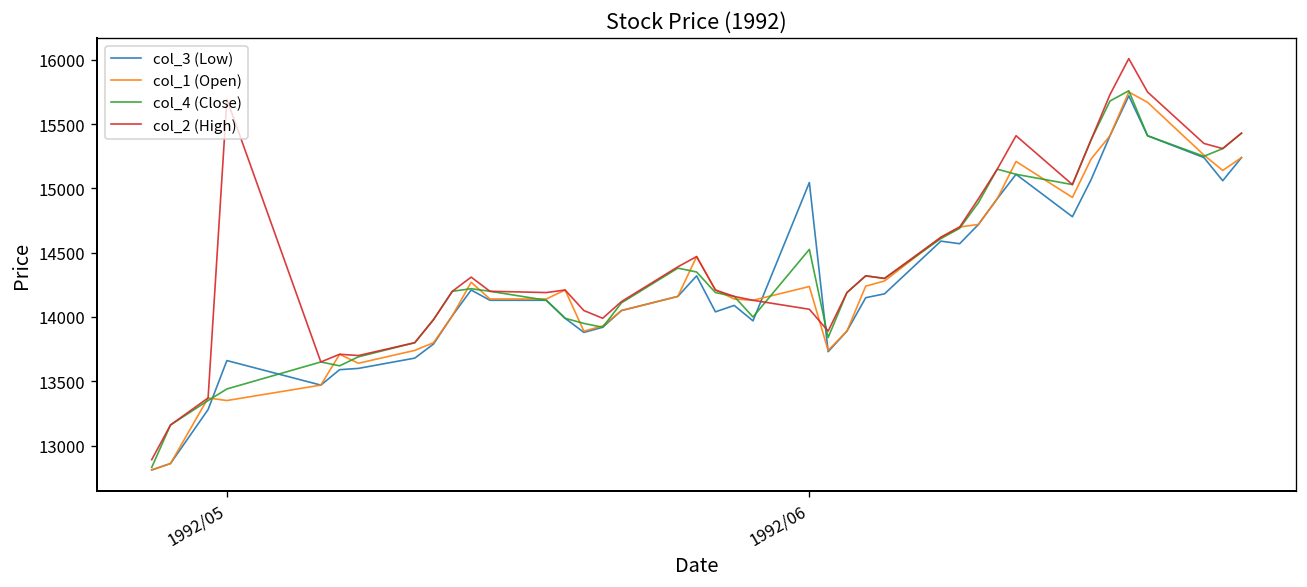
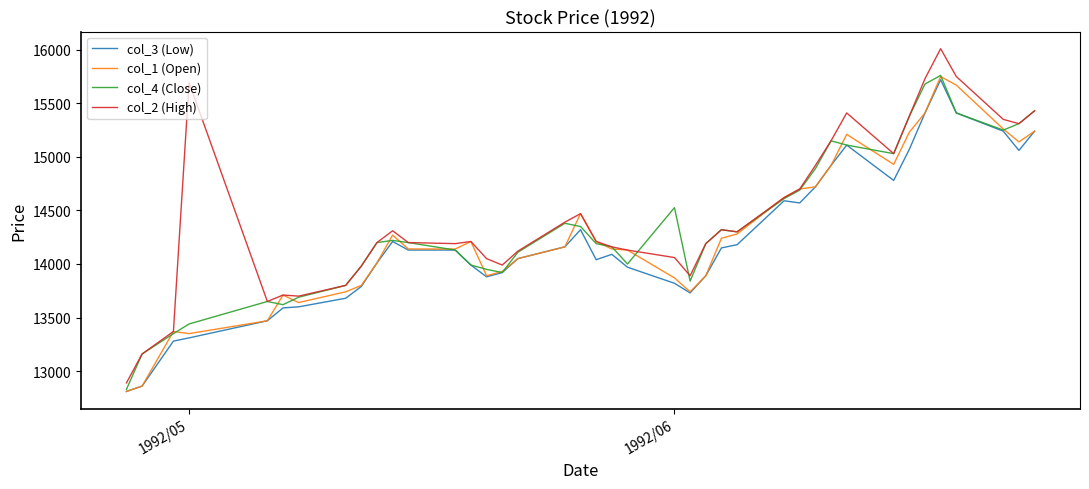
  {
    "col_3 (Low)": {
-     "1992/05": 13660,
-     "1992/06": 15050
+     "1992/05": 13310,
+     "1992/06": 13820
    },
    "col_1 (Open)": {
      "1992/05": 13350,
-     "1992/06": 14240
+     "1992/06": 13870
    },
    "col_4 (Close)": {
      "1992/05": 13440,
      "1992/06": 14530
    },
    "col_2 (High)": {
      "1992/06": 14060
    }
  }
